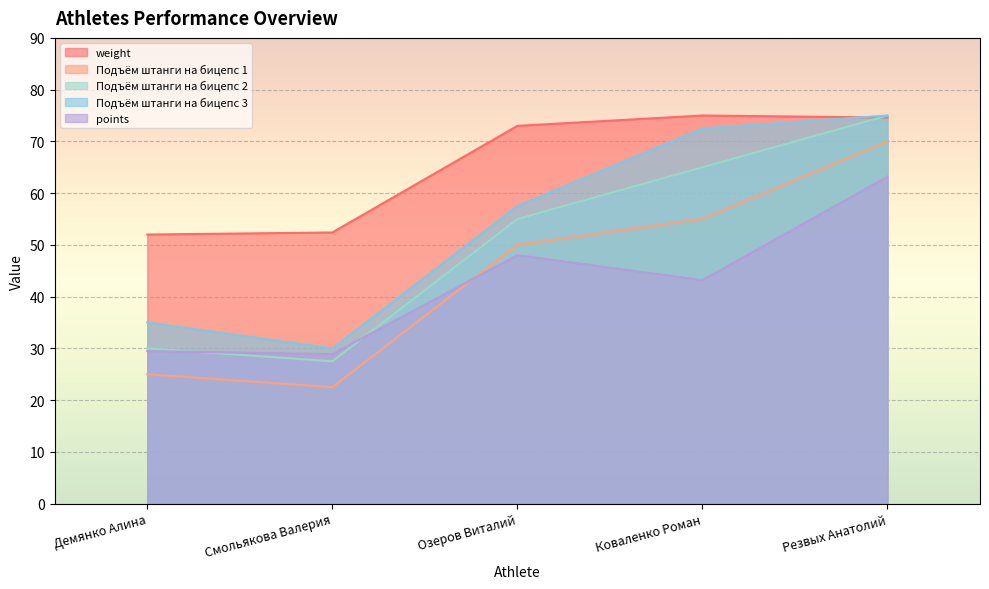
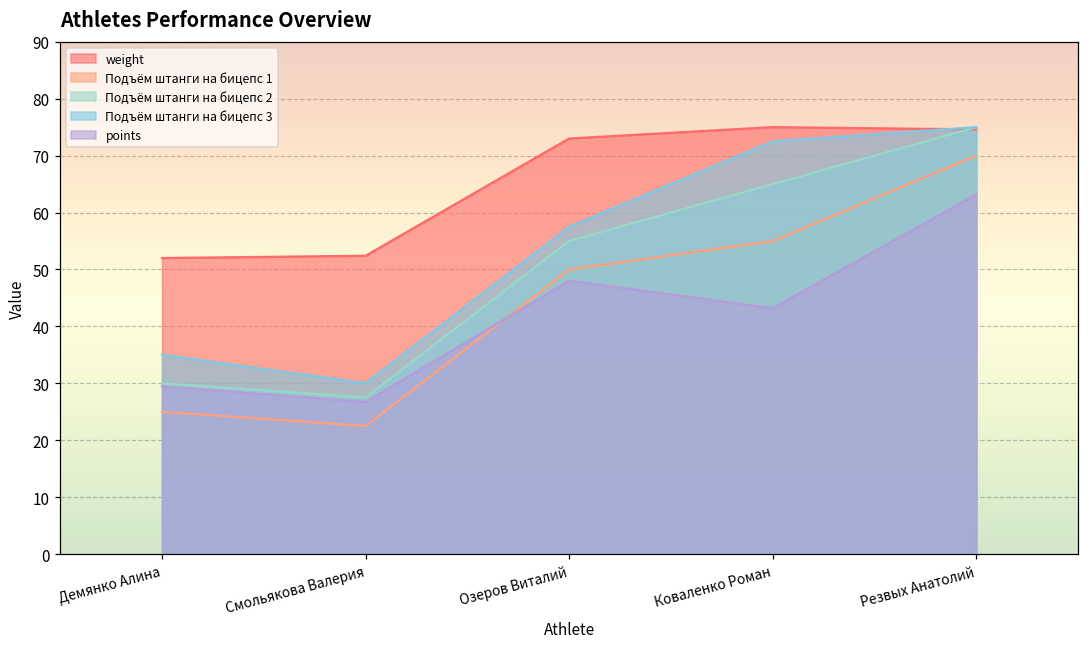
  {
    "points": {
      "Демянко Алина": 29,
-     "Смольякова Валерия": 29,
+     "Смольякова Валерия": 27,
      "Озеров Виталий": 48,
      "Коваленко Роман": 43,
      "Резвых Анатолий": 63
    }
  }
